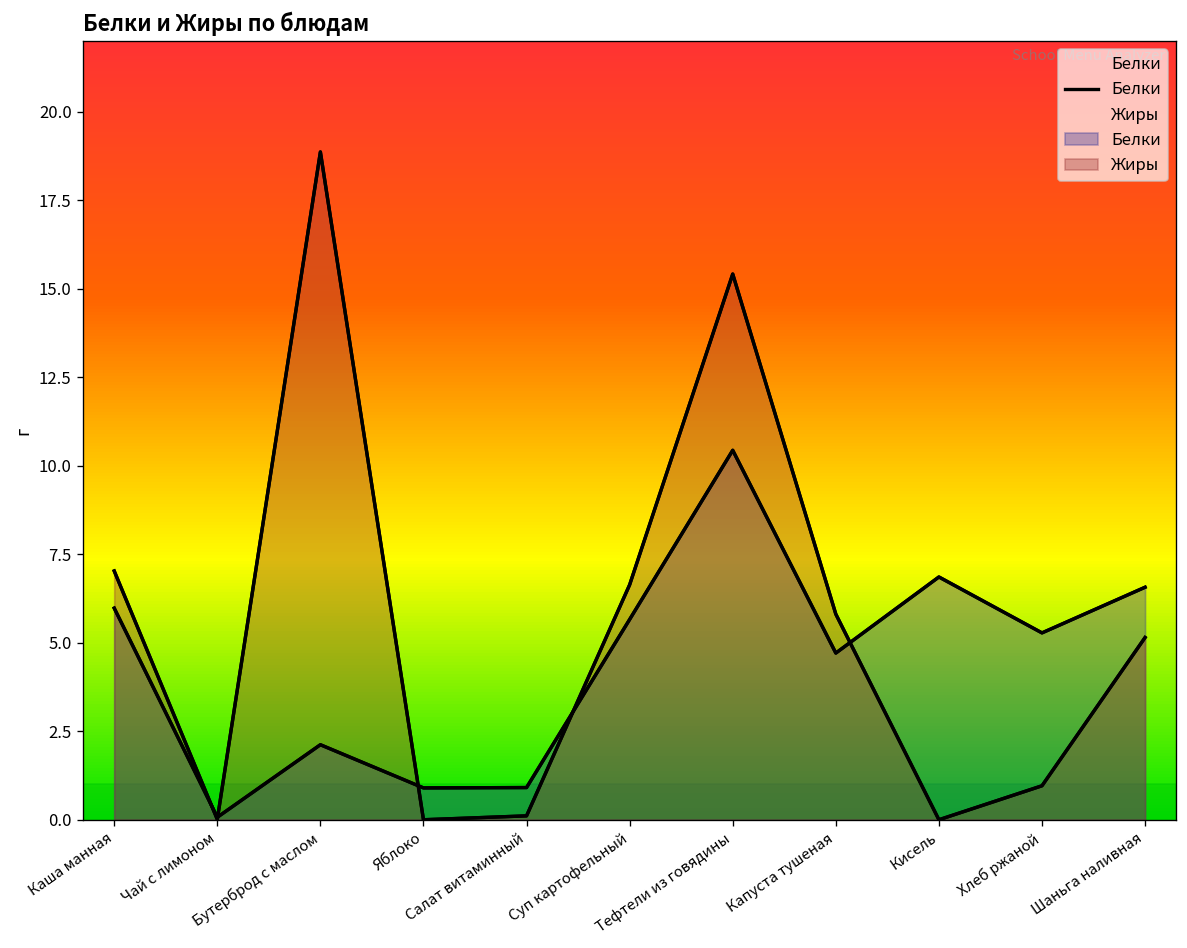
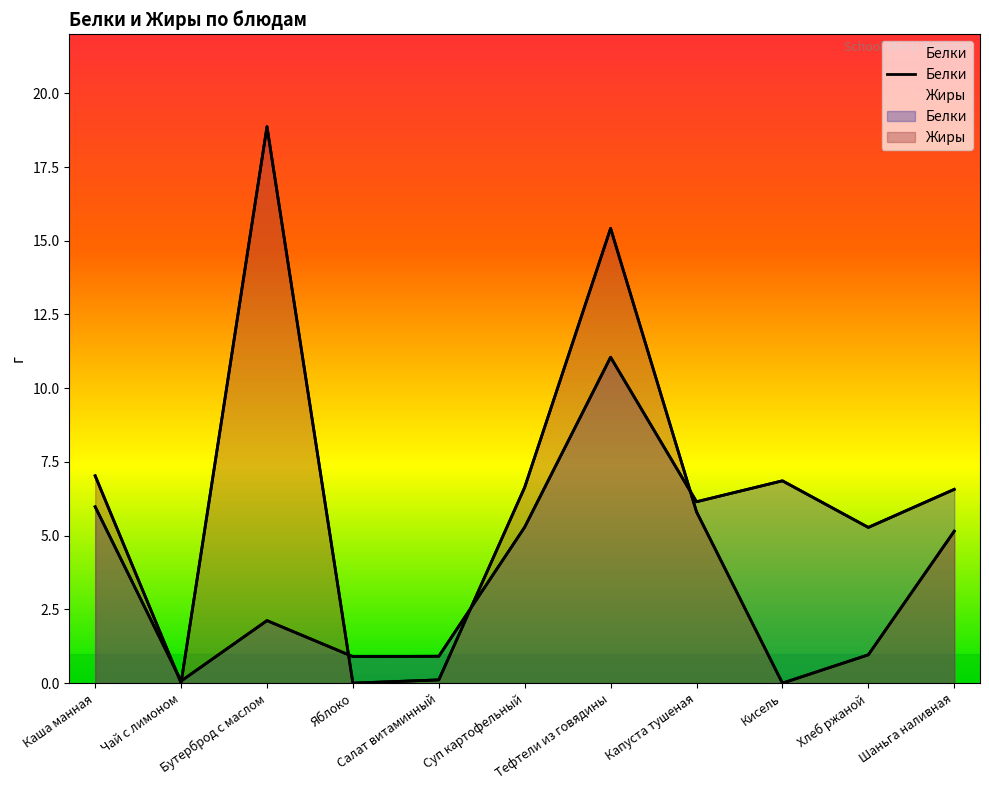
  {
    "Белки": {
      "Каша манная": 6.0,
      "Бутерброд с маслом": 2.1,
-     "Суп картофельный": 5.7,
-     "Тефтели из говядины": 10.4,
-     "Капуста тушеная": 4.7,
+     "Суп картофельный": 5.3,
+     "Тефтели из говядины": 11.1,
+     "Капуста тушеная": 6.2,
      "Кисель": 6.9,
      "Хлеб ржаной": 5.3,
      "Шаньга наливная": 6.6
    },
    "Жиры": {
      "Каша манная": 7.0,
      "Бутерброд с маслом": 18.9,
      "Суп картофельный": 6.6,
      "Тефтели из говядины": 15.4,
      "Капуста тушеная": 5.8,
      "Шаньга наливная": 5.2
    }
  }
